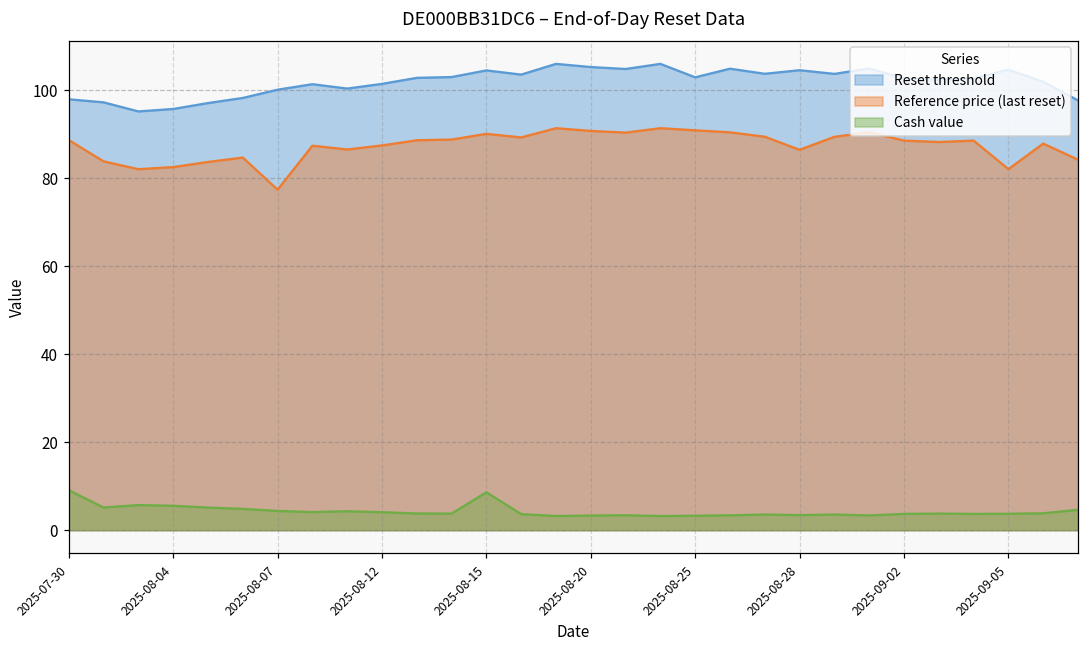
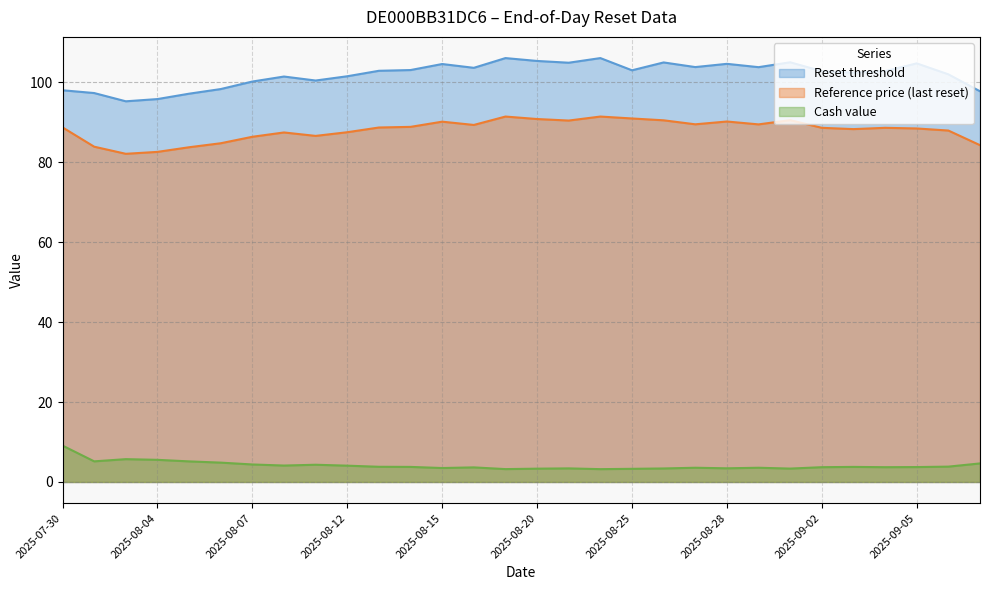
  {
    "Reset threshold": {
      "2025-07-30": 98,
      "2025-08-04": 96,
      "2025-08-07": 100,
      "2025-08-12": 102,
      "2025-08-15": 105,
      "2025-08-20": 105,
      "2025-08-25": 103,
      "2025-08-28": 105
    },
    "Reference price (last reset)": {
      "2025-07-30": 89,
      "2025-08-04": 83,
-     "2025-08-07": 77,
+     "2025-08-07": 86,
      "2025-08-12": 88,
      "2025-08-15": 90,
      "2025-08-20": 91,
      "2025-08-25": 91,
-     "2025-08-28": 87,
+     "2025-08-28": 90,
      "2025-09-02": 89,
-     "2025-09-05": 82
+     "2025-09-05": 88
    },
    "Cash value": {
      "2025-07-30": 9,
      "2025-08-04": 6,
      "2025-08-07": 4,
      "2025-08-12": 4,
-     "2025-08-15": 9,
+     "2025-08-15": 3,
      "2025-08-20": 3,
      "2025-08-25": 3,
      "2025-08-28": 3,
      "2025-09-02": 4,
      "2025-09-05": 4
    }
  }
